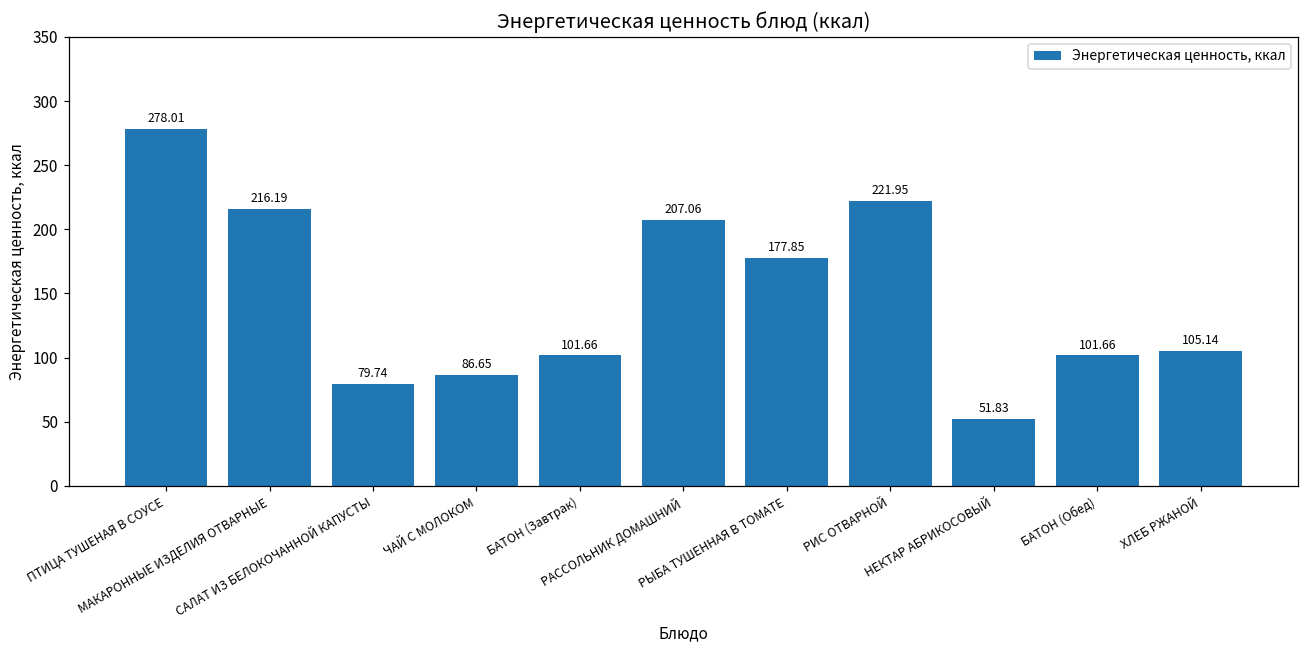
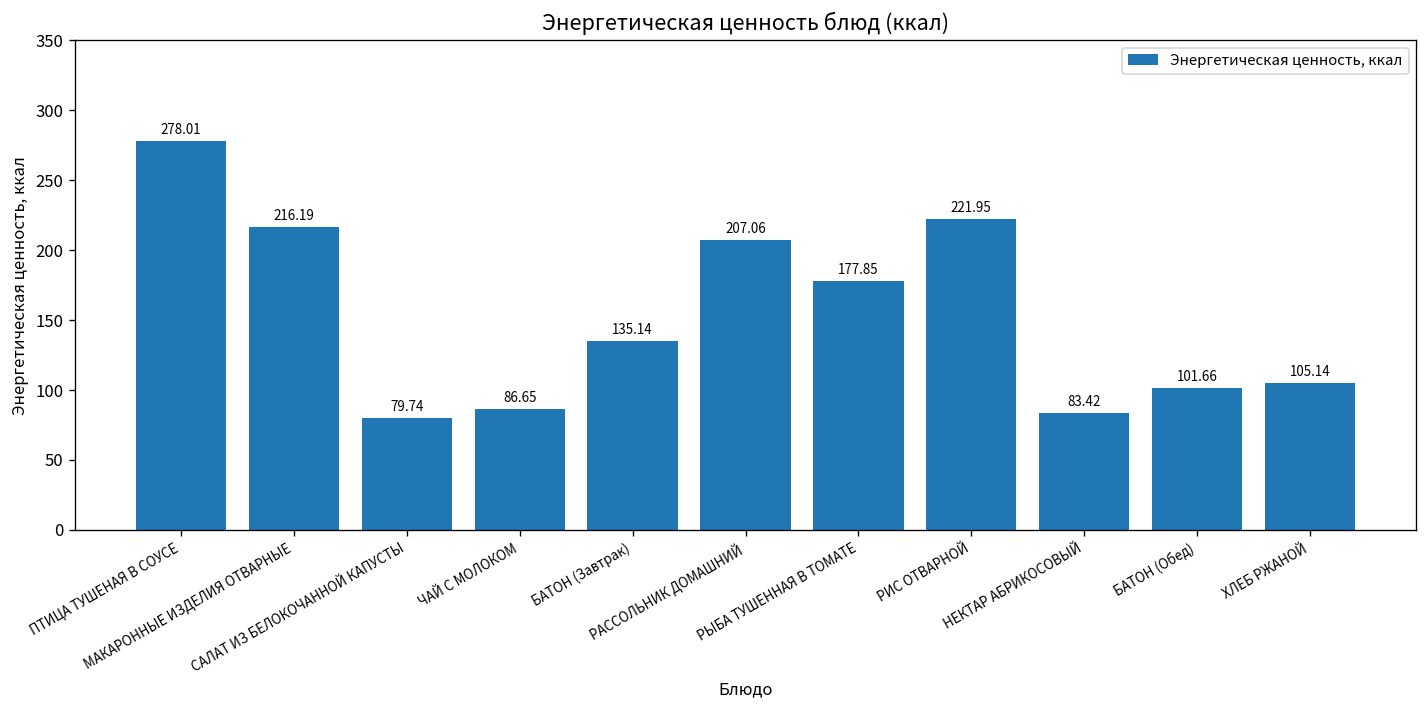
  {
    "ПТИЦА ТУШЕНАЯ В СОУСЕ": 278.01,
    "МАКАРОННЫЕ ИЗДЕЛИЯ ОТВАРНЫЕ": 216.19,
    "САЛАТ ИЗ БЕЛОКОЧАННОЙ КАПУСТЫ": 79.74,
    "ЧАЙ С МОЛОКОМ": 86.65,
-   "БАТОН (Завтрак)": 101.66,
+   "БАТОН (Завтрак)": 135.14,
    "РАССОЛЬНИК ДОМАШНИЙ": 207.06,
    "РЫБА ТУШЕННАЯ В ТОМАТЕ": 177.85,
    "РИС ОТВАРНОЙ": 221.95,
-   "НЕКТАР АБРИКОСОВЫЙ": 51.83,
+   "НЕКТАР АБРИКОСОВЫЙ": 83.42,
    "БАТОН (Обед)": 101.66,
    "ХЛЕБ РЖАНОЙ": 105.14
  }
